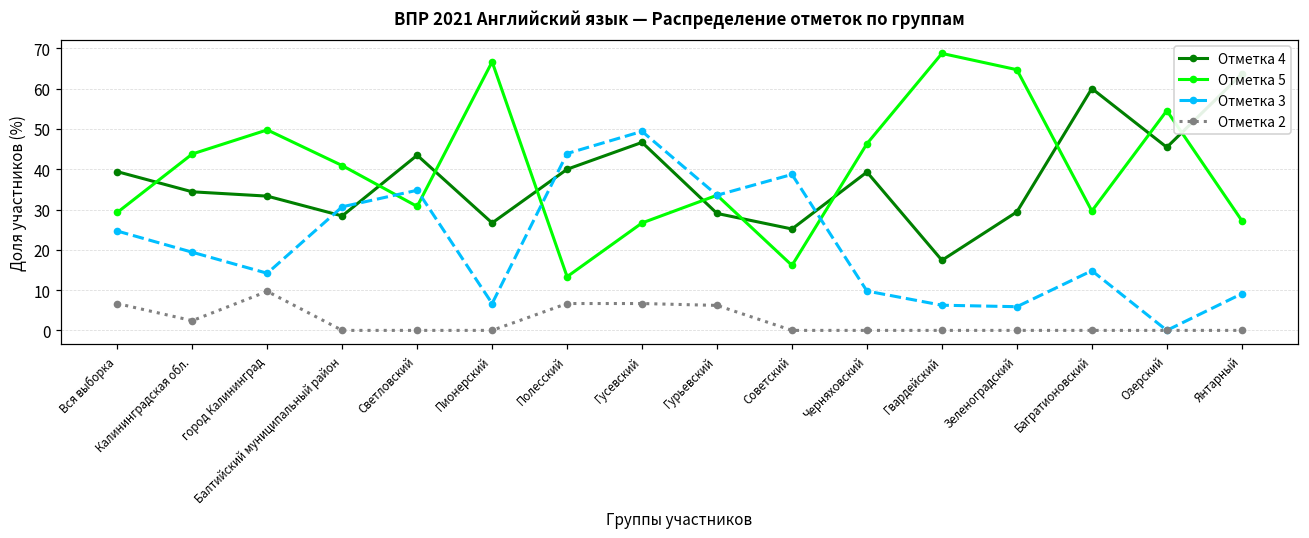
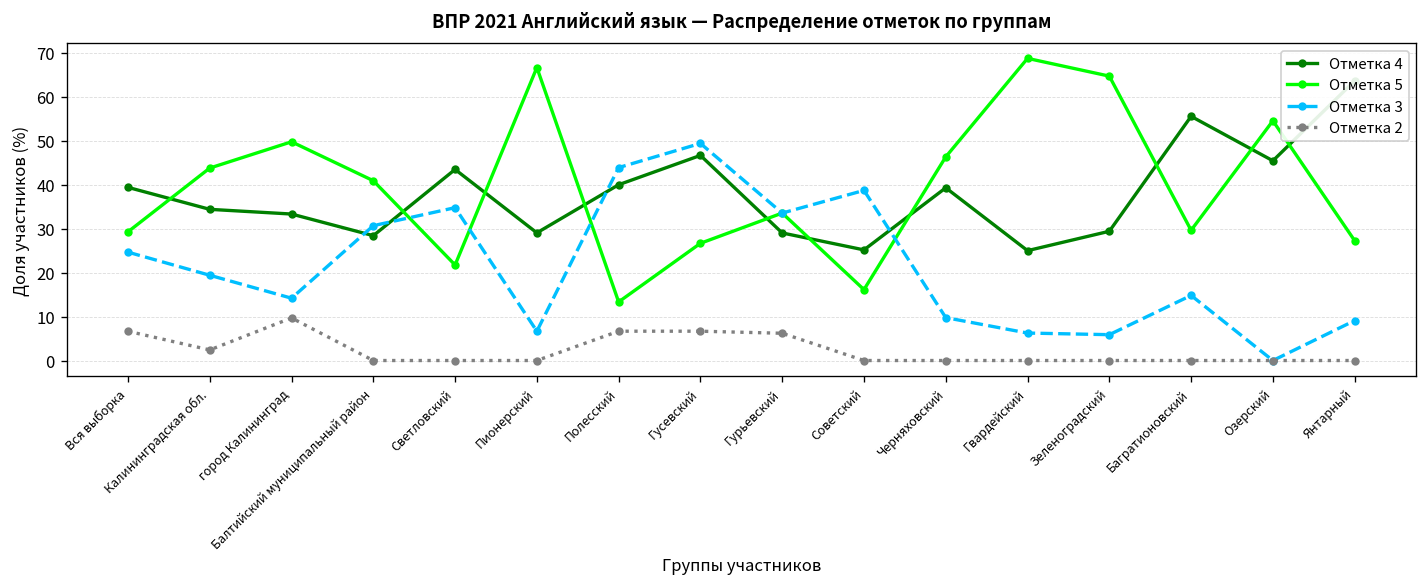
  {
    "Отметка 4": {
      "Вся выборка": 39,
      "Калининградская обл.": 34,
      "город Калининград": 33,
      "Балтийский муниципальный район": 28,
      "Светловский": 43,
-     "Пионерский": 27,
+     "Пионерский": 29,
      "Полесский": 40,
      "Гусевский": 47,
      "Гурьевский": 29,
      "Советский": 25,
      "Черняховский": 39,
-     "Гвардейский": 17,
+     "Гвардейский": 25,
      "Зеленоградский": 29,
-     "Багратионовский": 60,
+     "Багратионовский": 56,
      "Озерский": 45
    },
    "Отметка 5": {
      "Вся выборка": 29,
      "Калининградская обл.": 44,
      "город Калининград": 50,
      "Балтийский муниципальный район": 41,
-     "Светловский": 31,
+     "Светловский": 22,
      "Пионерский": 67,
      "Полесский": 13,
      "Гусевский": 27,
      "Советский": 16,
      "Черняховский": 46,
      "Гвардейский": 69,
      "Зеленоградский": 65,
      "Багратионовский": 30,
      "Озерский": 55,
      "Янтарный": 27
    },
    "Отметка 3": {
      "Вся выборка": 25,
      "Калининградская обл.": 19,
      "город Калининград": 14,
      "Балтийский муниципальный район": 31,
      "Светловский": 35,
      "Пионерский": 7,
      "Полесский": 44,
      "Гусевский": 49,
      "Советский": 39,
      "Черняховский": 10,
      "Гвардейский": 6,
      "Зеленоградский": 6,
      "Багратионовский": 15,
      "Янтарный": 9
    },
    "Отметка 2": {
      "Вся выборка": 7,
      "Калининградская обл.": 2,
      "город Калининград": 10,
      "Балтийский муниципальный район": 0,
      "Светловский": 0,
      "Пионерский": 0,
      "Полесский": 7,
      "Гусевский": 7,
      "Гурьевский": 6,
      "Советский": 0,
      "Черняховский": 0,
      "Гвардейский": 0,
      "Зеленоградский": 0,
      "Багратионовский": 0,
      "Янтарный": 0
    }
  }
